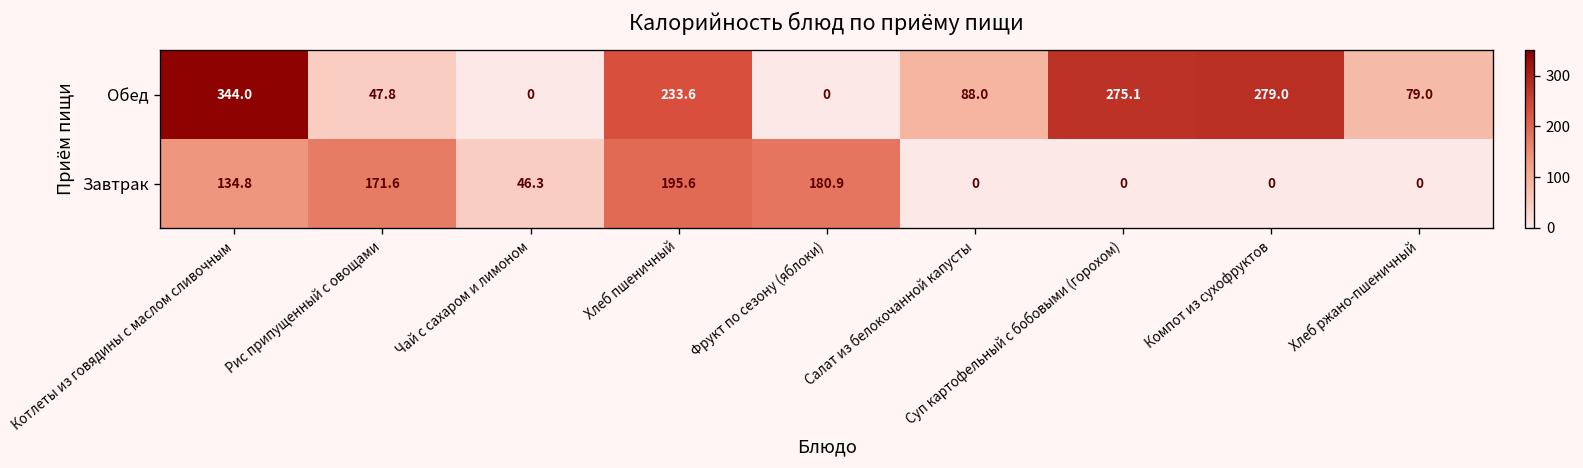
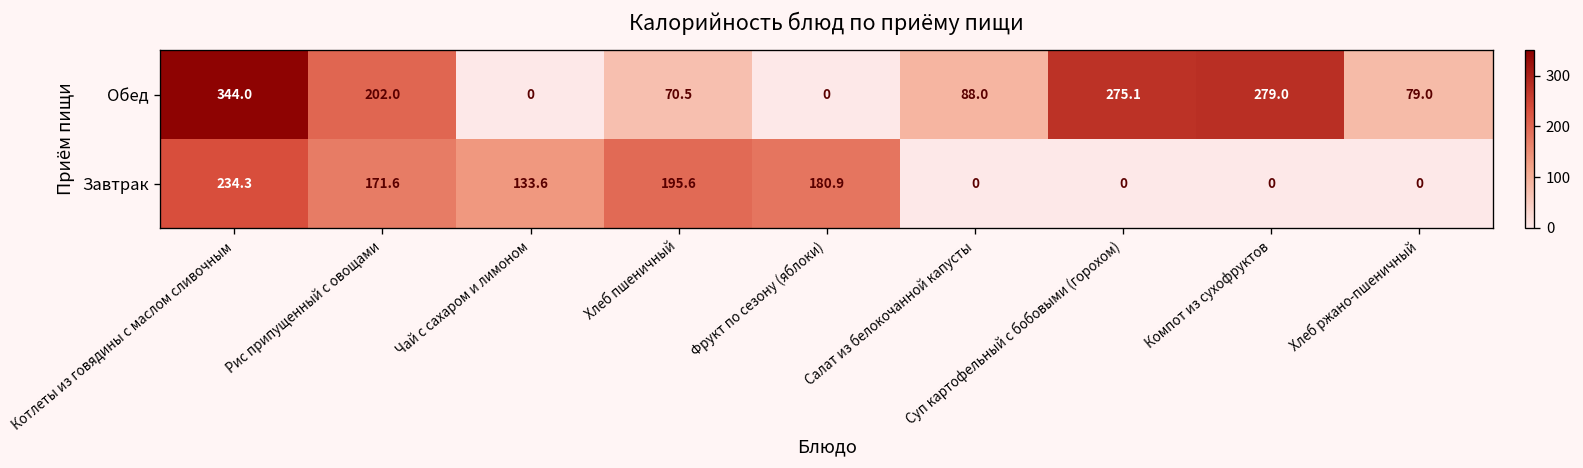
  {
    "Обед": {
      "Котлеты из говядины с маслом сливочным": 344.0,
-     "Рис припущенный с овощами": 47.8,
+     "Рис припущенный с овощами": 202.0,
      "Чай с сахаром и лимоном": 0,
-     "Хлеб пшеничный": 233.6,
+     "Хлеб пшеничный": 70.5,
      "Фрукт по сезону (яблоки)": 0,
      "Салат из белокочанной капусты": 88.0,
      "Суп картофельный с бобовыми (горохом)": 275.1,
      "Компот из сухофруктов": 279.0,
      "Хлеб ржано-пшеничный": 79.0
    },
    "Завтрак": {
-     "Котлеты из говядины с маслом сливочным": 134.8,
+     "Котлеты из говядины с маслом сливочным": 234.3,
      "Рис припущенный с овощами": 171.6,
-     "Чай с сахаром и лимоном": 46.3,
+     "Чай с сахаром и лимоном": 133.6,
      "Хлеб пшеничный": 195.6,
      "Фрукт по сезону (яблоки)": 180.9,
      "Салат из белокочанной капусты": 0,
      "Суп картофельный с бобовыми (горохом)": 0,
      "Компот из сухофруктов": 0,
      "Хлеб ржано-пшеничный": 0
    }
  }
